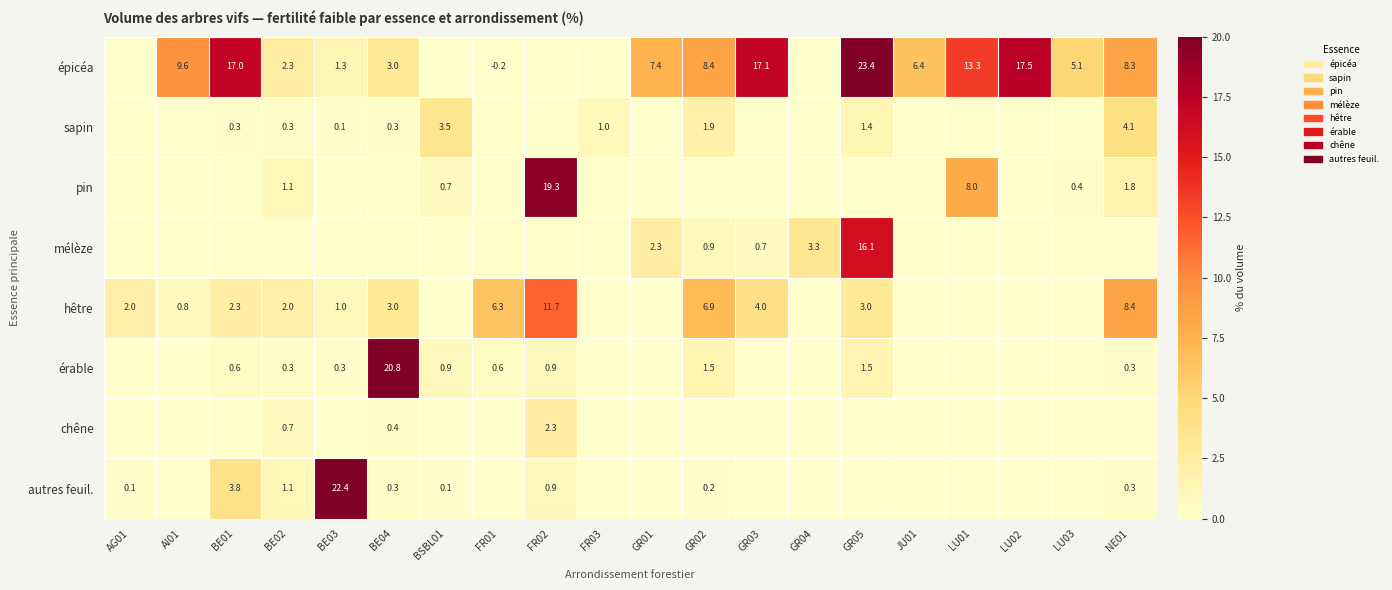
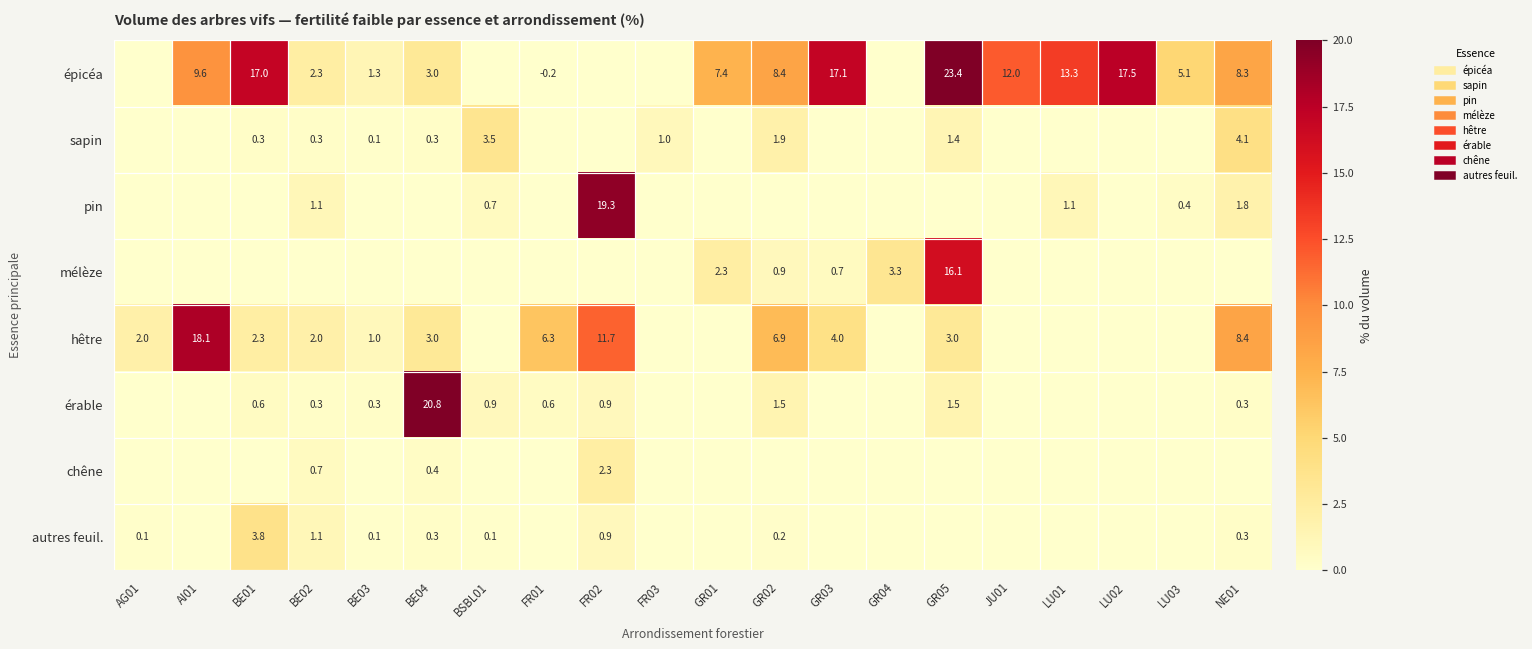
  {
    "épicéa": {
      "AI01": 9.6,
      "BE01": 17.0,
      "BE02": 2.3,
      "BE03": 1.3,
      "BE04": 3.0,
      "FR01": -0.2,
      "GR01": 7.4,
      "GR02": 8.4,
      "GR03": 17.1,
      "GR05": 23.4,
-     "JU01": 6.4,
+     "JU01": 12.0,
      "LU01": 13.3,
      "LU02": 17.5,
      "LU03": 5.1,
      "NE01": 8.3
    },
    "sapin": {
      "BE01": 0.3,
      "BE02": 0.3,
      "BE03": 0.1,
      "BE04": 0.3,
      "BSBL01": 3.5,
      "FR03": 1.0,
      "GR02": 1.9,
      "GR05": 1.4,
      "NE01": 4.1
    },
    "pin": {
      "BE02": 1.1,
      "BSBL01": 0.7,
      "FR02": 19.3,
-     "LU01": 8.0,
+     "LU01": 1.1,
      "LU03": 0.4,
      "NE01": 1.8
    },
    "mélèze": {
      "GR01": 2.3,
      "GR02": 0.9,
      "GR03": 0.7,
      "GR04": 3.3,
      "GR05": 16.1
    },
    "hêtre": {
      "AG01": 2.0,
-     "AI01": 0.8,
+     "AI01": 18.1,
      "BE01": 2.3,
      "BE02": 2.0,
      "BE03": 1.0,
      "BE04": 3.0,
      "FR01": 6.3,
      "FR02": 11.7,
      "GR02": 6.9,
      "GR03": 4.0,
      "GR05": 3.0,
      "NE01": 8.4
    },
    "érable": {
      "BE01": 0.6,
      "BE02": 0.3,
      "BE03": 0.3,
      "BE04": 20.8,
      "BSBL01": 0.9,
      "FR01": 0.6,
      "FR02": 0.9,
      "GR02": 1.5,
      "GR05": 1.5,
      "NE01": 0.3
    },
    "chêne": {
      "BE02": 0.7,
      "BE04": 0.4,
      "FR02": 2.3
    },
    "autres feuil.": {
      "AG01": 0.1,
      "BE01": 3.8,
      "BE02": 1.1,
-     "BE03": 22.4,
+     "BE03": 0.1,
      "BE04": 0.3,
      "BSBL01": 0.1,
      "FR02": 0.9,
      "GR02": 0.2,
      "NE01": 0.3
    }
  }
